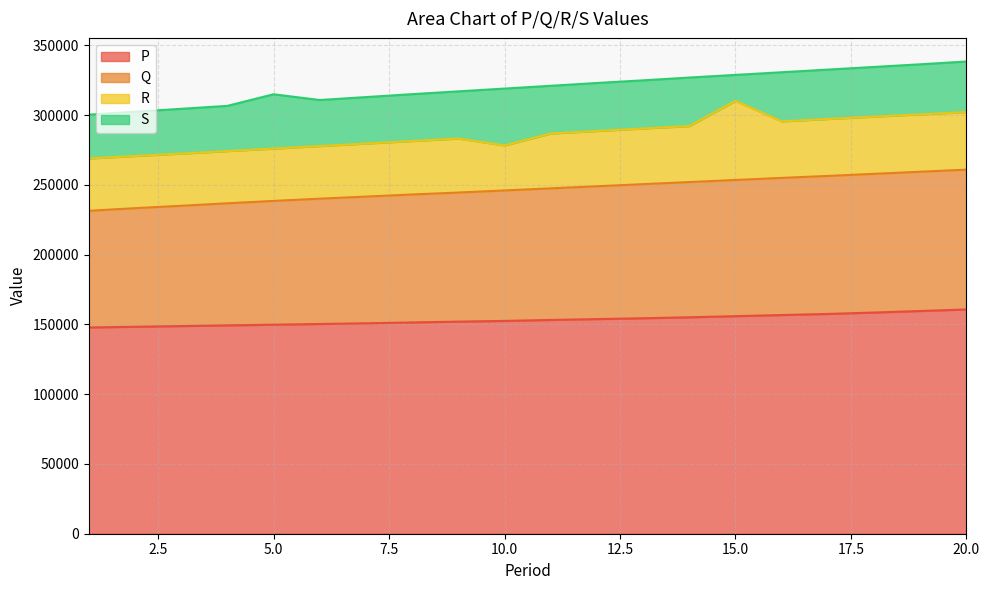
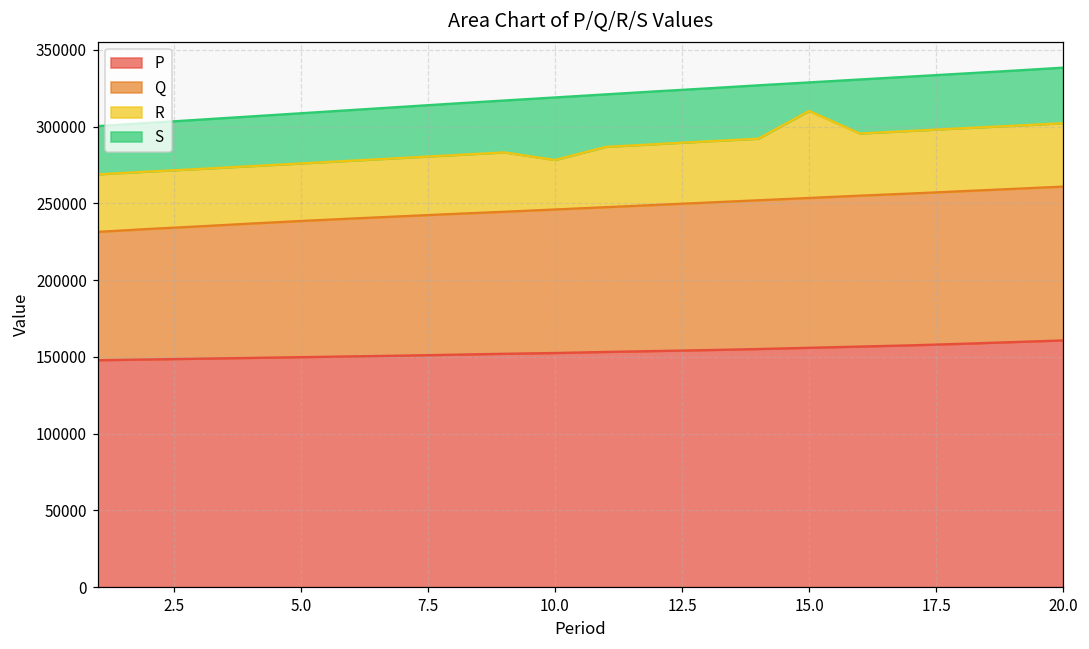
  {
    "R": {
      "5.0": 276000,
      "10.0": 278000,
      "15.0": 310000,
      "20.0": 302000
    },
    "S": {
-     "5.0": 315000,
+     "5.0": 309000,
      "10.0": 319000,
      "15.0": 329000,
      "20.0": 338000
    }
  }
